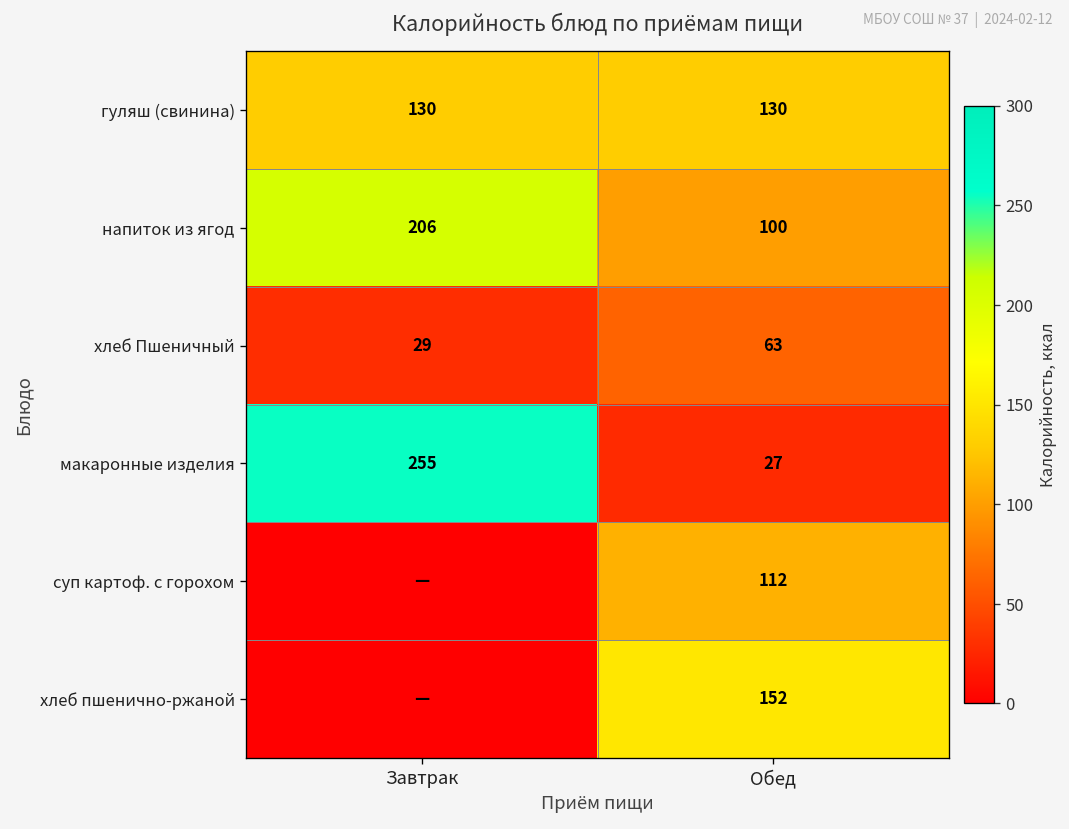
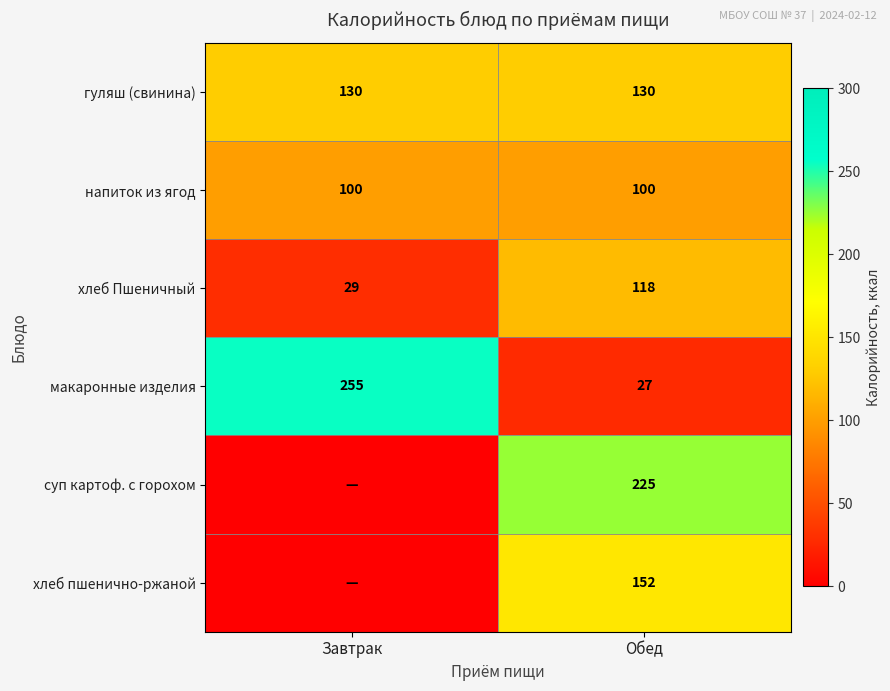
  {
    "гуляш (свинина)": {
      "Завтрак": 130,
      "Обед": 130
    },
    "напиток из ягод": {
-     "Завтрак": 206,
+     "Завтрак": 100,
      "Обед": 100
    },
    "хлеб Пшеничный": {
      "Завтрак": 29,
-     "Обед": 63
+     "Обед": 118
    },
    "макаронные изделия": {
      "Завтрак": 255,
      "Обед": 27
    },
    "суп картоф. с горохом": {
-     "Обед": 112
+     "Обед": 225
    },
    "хлеб пшенично-ржаной": {
      "Обед": 152
    }
  }
